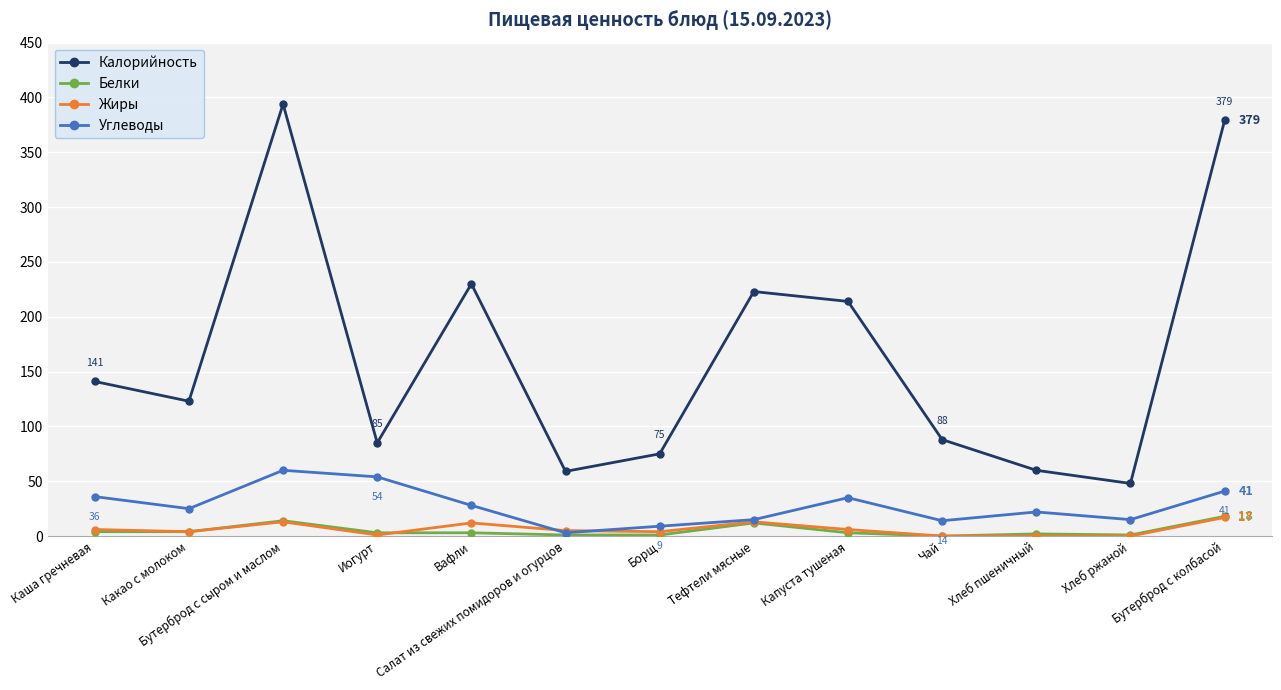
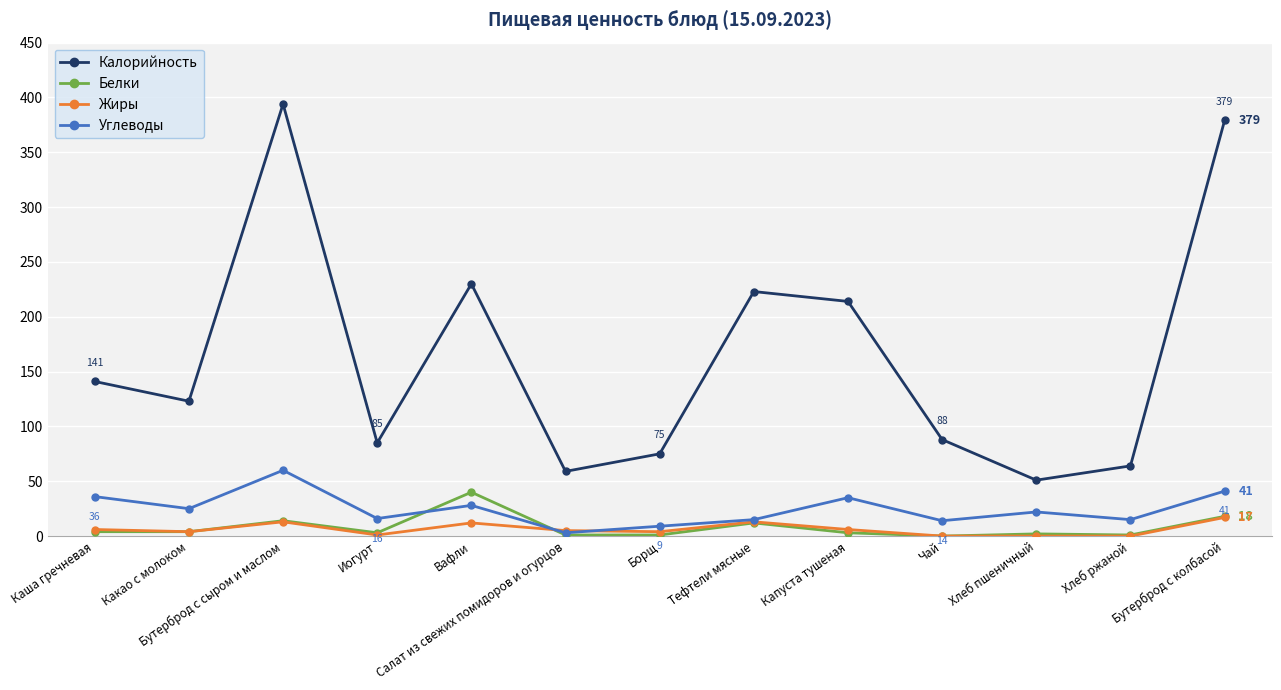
  {
    "Калорийность": {
      "Какао с молоком": 123,
      "Бутерброд с сыром и маслом": 394,
      "Вафли": 230,
      "Салат из свежих помидоров и огурцов": 59,
      "Тефтели мясные": 223,
      "Капуста тушеная": 214,
-     "Хлеб пшеничный": 60,
-     "Хлеб ржаной": 48
+     "Хлеб пшеничный": 51,
+     "Хлеб ржаной": 64
    },
    "Белки": {
-     "Вафли": 3,
+     "Вафли": 40,
      "Капуста тушеная": 3
    },
    "Жиры": {
      "Вафли": 12,
      "Борщ": 4,
      "Капуста тушеная": 6
    },
    "Углеводы": {
      "Каша гречневая": 36,
-     "Иогурт": 54,
+     "Иогурт": 16,
      "Борщ": 9,
      "Бутерброд с колбасой": 41
    }
  }
